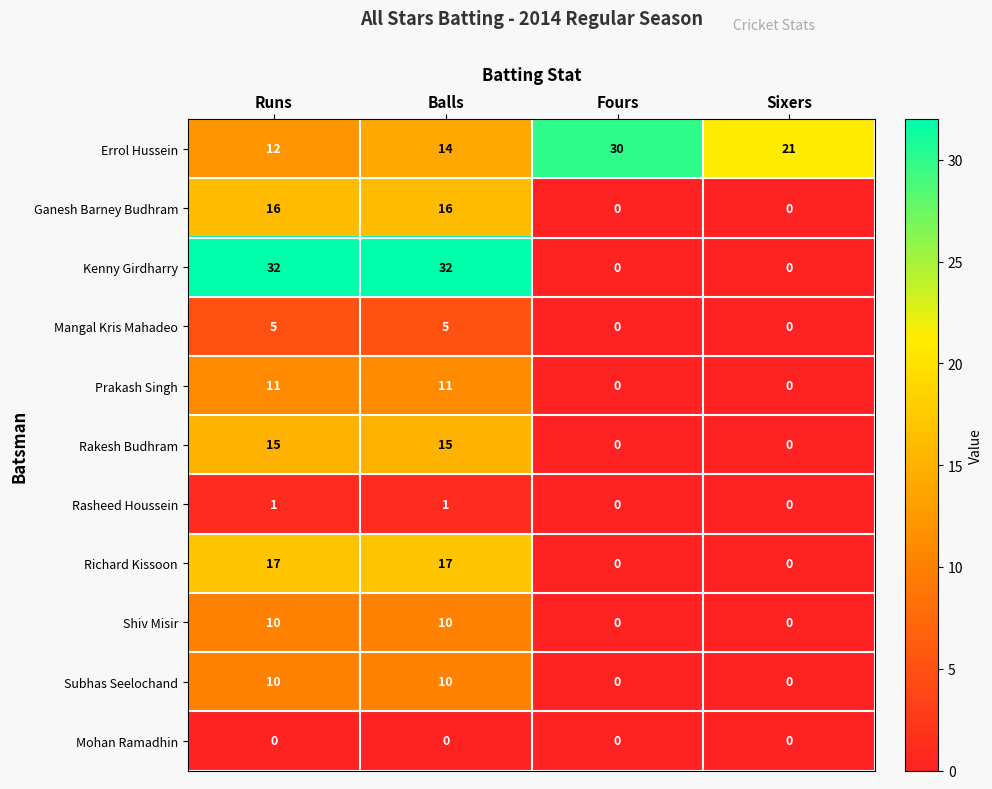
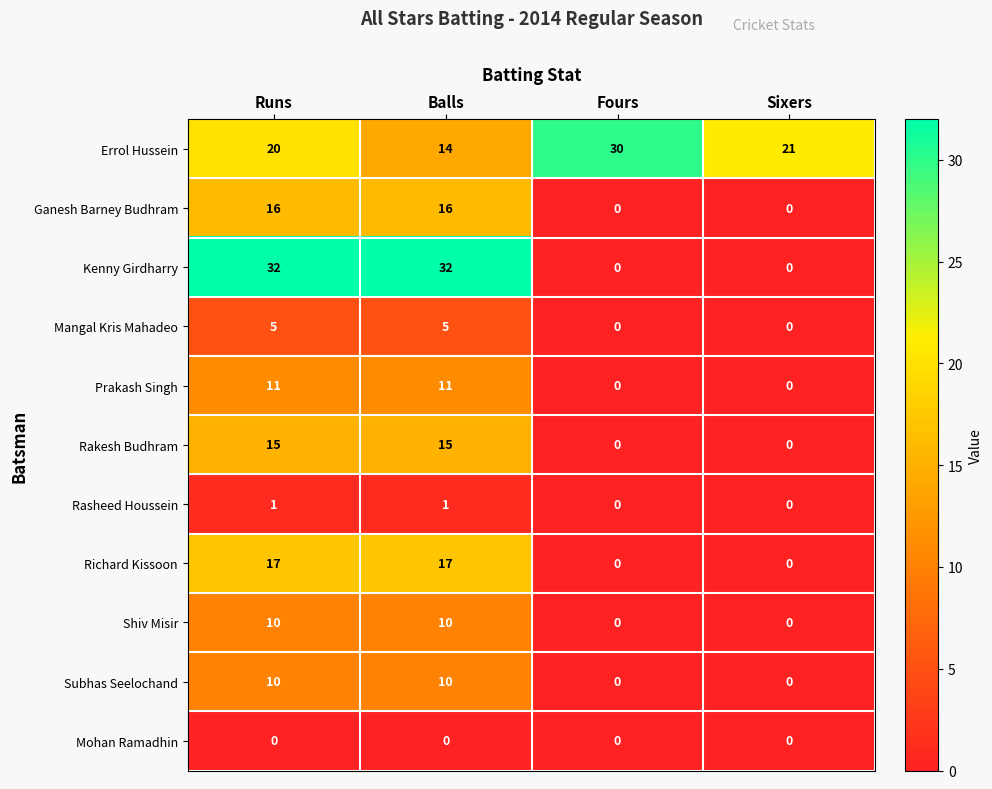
  {
    "Errol Hussein": {
-     "Runs": 12,
+     "Runs": 20,
      "Balls": 14,
      "Fours": 30,
      "Sixers": 21
    },
    "Ganesh Barney Budhram": {
      "Runs": 16,
      "Balls": 16,
      "Fours": 0,
      "Sixers": 0
    },
    "Kenny Girdharry": {
      "Runs": 32,
      "Balls": 32,
      "Fours": 0,
      "Sixers": 0
    },
    "Mangal Kris Mahadeo": {
      "Runs": 5,
      "Balls": 5,
      "Fours": 0,
      "Sixers": 0
    },
    "Prakash Singh": {
      "Runs": 11,
      "Balls": 11,
      "Fours": 0,
      "Sixers": 0
    },
    "Rakesh Budhram": {
      "Runs": 15,
      "Balls": 15,
      "Fours": 0,
      "Sixers": 0
    },
    "Rasheed Houssein": {
      "Runs": 1,
      "Balls": 1,
      "Fours": 0,
      "Sixers": 0
    },
    "Richard Kissoon": {
      "Runs": 17,
      "Balls": 17,
      "Fours": 0,
      "Sixers": 0
    },
    "Shiv Misir": {
      "Runs": 10,
      "Balls": 10,
      "Fours": 0,
      "Sixers": 0
    },
    "Subhas Seelochand": {
      "Runs": 10,
      "Balls": 10,
      "Fours": 0,
      "Sixers": 0
    },
    "Mohan Ramadhin": {
      "Runs": 0,
      "Balls": 0,
      "Fours": 0,
      "Sixers": 0
    }
  }
